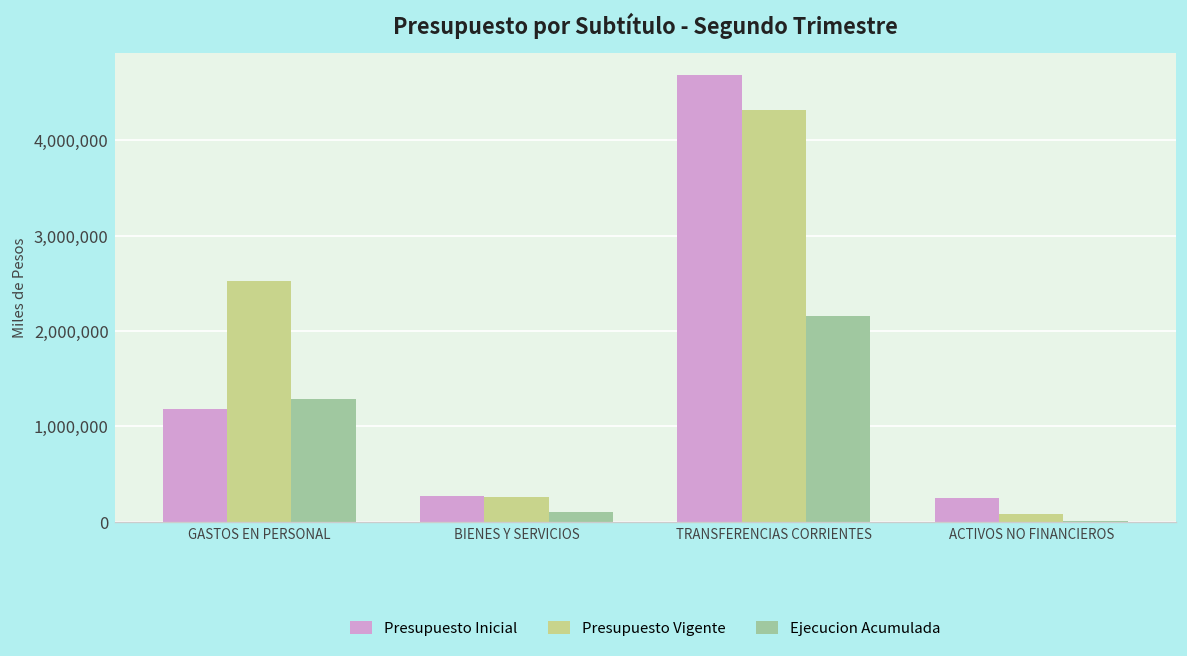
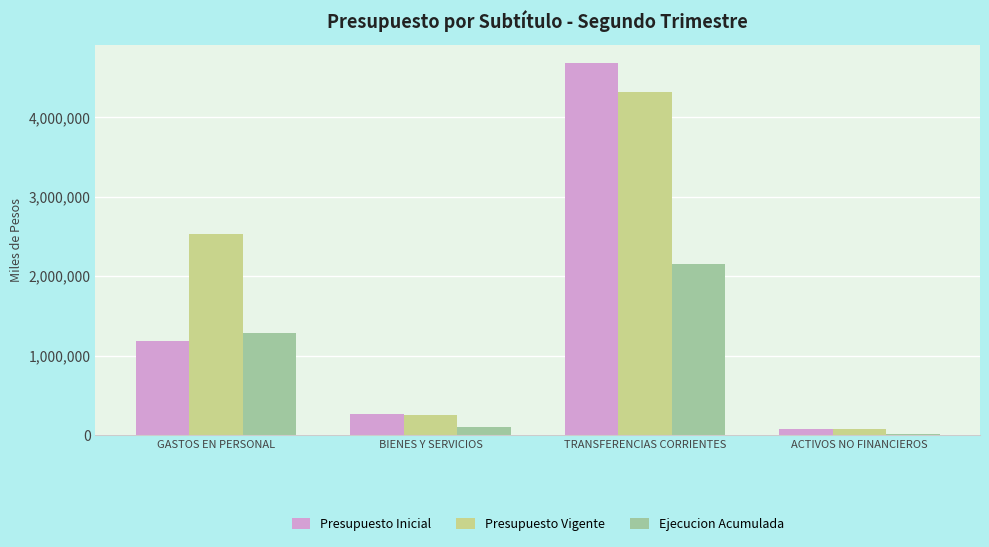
  {
    "Presupuesto Inicial": {
      "GASTOS EN PERSONAL": "1,200,000",
      "BIENES Y SERVICIOS": "300,000",
      "TRANSFERENCIAS CORRIENTES": "4,700,000",
-     "ACTIVOS NO FINANCIEROS": "200,000"
+     "ACTIVOS NO FINANCIEROS": "100,000"
    }
  }
